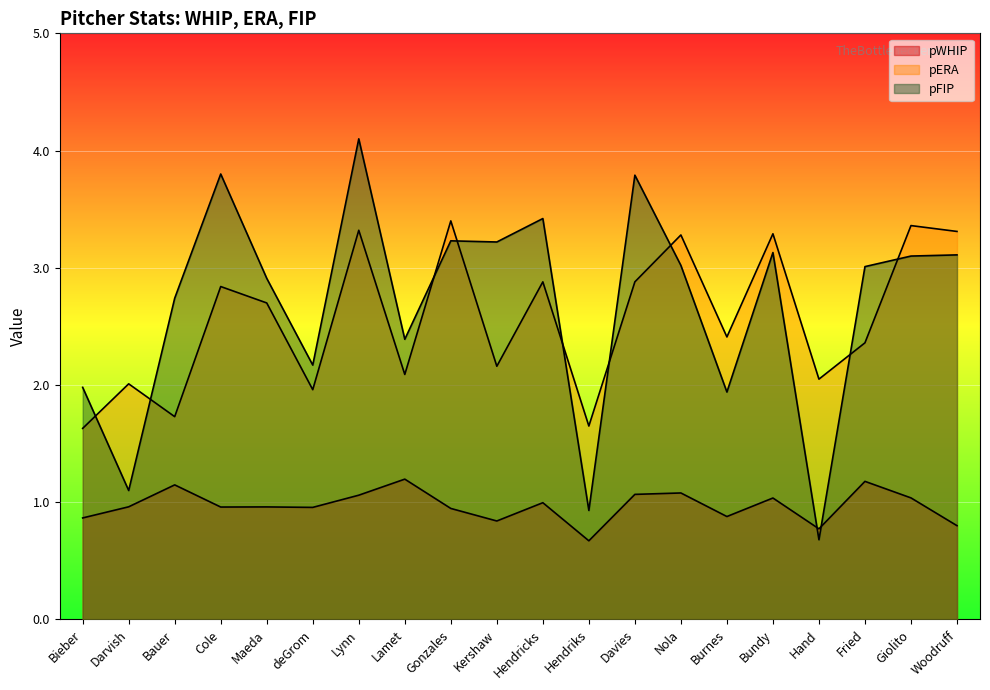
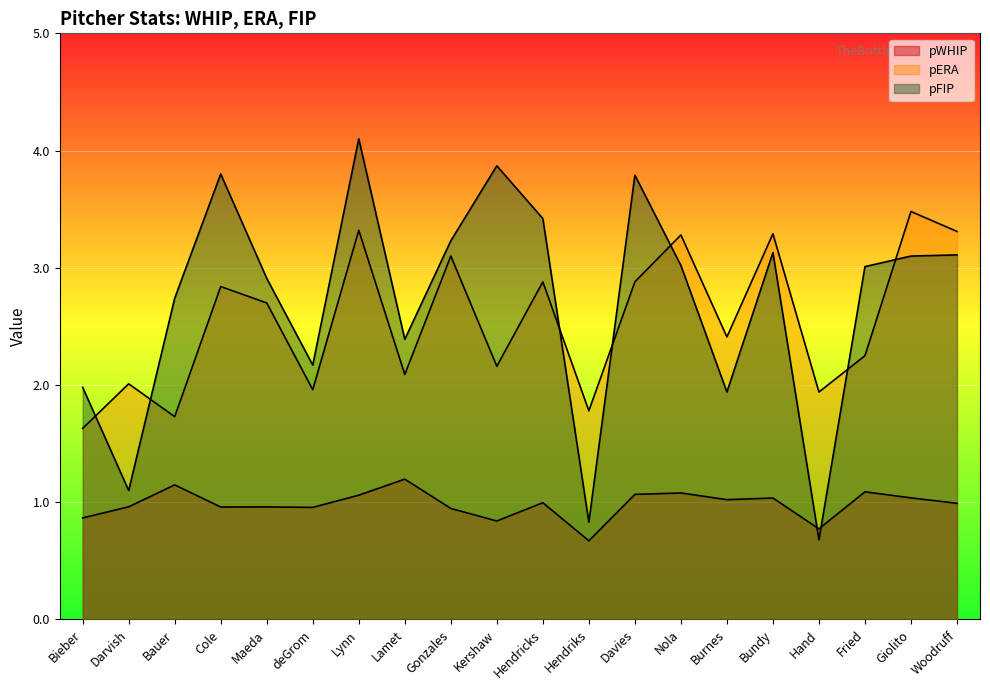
  {
    "pWHIP": {
      "Bieber": 0.87,
      "Darvish": 0.96,
      "Bauer": 1.15,
      "Cole": 0.96,
      "Maeda": 0.96,
      "deGrom": 0.96,
      "Lynn": 1.06,
      "Lamet": 1.20,
      "Gonzales": 0.95,
      "Kershaw": 0.84,
      "Hendricks": 1.00,
      "Hendriks": 0.67,
      "Davies": 1.07,
      "Nola": 1.08,
-     "Burnes": 0.88,
+     "Burnes": 1.02,
      "Bundy": 1.04,
      "Hand": 0.77,
-     "Fried": 1.18,
+     "Fried": 1.09,
      "Giolito": 1.04,
-     "Woodruff": 0.80
+     "Woodruff": 0.99
    },
    "pERA": {
      "Bieber": 1.63,
      "Darvish": 2.01,
      "Bauer": 1.73,
      "Cole": 2.84,
      "Maeda": 2.70,
      "deGrom": 1.96,
      "Lynn": 3.32,
      "Lamet": 2.09,
-     "Gonzales": 3.4,
+     "Gonzales": 3.1,
      "Kershaw": 2.16,
      "Hendricks": 2.88,
-     "Hendriks": 1.65,
+     "Hendriks": 1.78,
      "Davies": 2.88,
      "Nola": 3.28,
      "Burnes": 2.41,
      "Bundy": 3.29,
-     "Hand": 2.05,
-     "Fried": 2.36,
-     "Giolito": 3.36,
+     "Hand": 1.94,
+     "Fried": 2.25,
+     "Giolito": 3.48,
      "Woodruff": 3.31
    },
    "pFIP": {
      "Bieber": 1.98,
      "Darvish": 1.10,
      "Bauer": 2.74,
      "Cole": 3.80,
      "Maeda": 2.91,
      "deGrom": 2.17,
      "Lynn": 4.10,
      "Lamet": 2.39,
      "Gonzales": 3.23,
-     "Kershaw": 3.22,
+     "Kershaw": 3.87,
      "Hendricks": 3.42,
-     "Hendriks": 0.93,
+     "Hendriks": 0.83,
      "Davies": 3.79,
      "Nola": 3.02,
      "Burnes": 1.94,
      "Bundy": 3.13,
      "Hand": 0.68,
      "Fried": 3.01,
      "Giolito": 3.10,
      "Woodruff": 3.11
    }
  }
